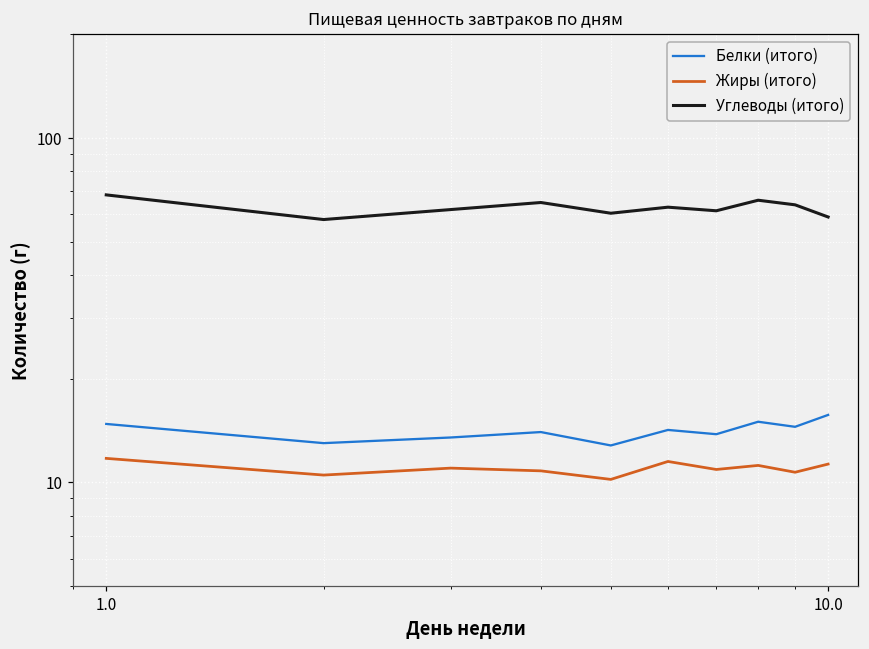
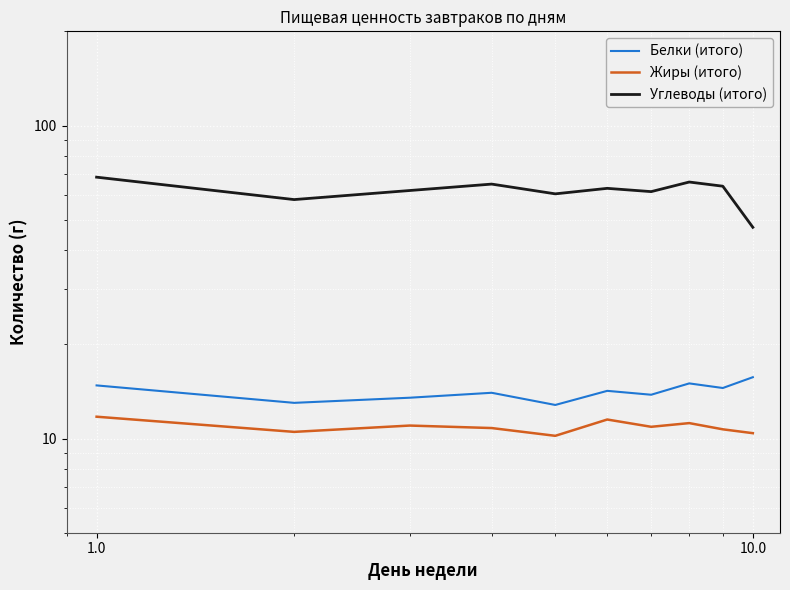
  {
    "Белки (итого)": {
      "1.0": 15,
      "10.0": 16
    },
    "Жиры (итого)": {
      "1.0": 11.7,
-     "10.0": 11.3
+     "10.0": 10.4
    },
    "Углеводы (итого)": {
      "1.0": 68,
-     "10.0": 59
+     "10.0": 47
    }
  }
